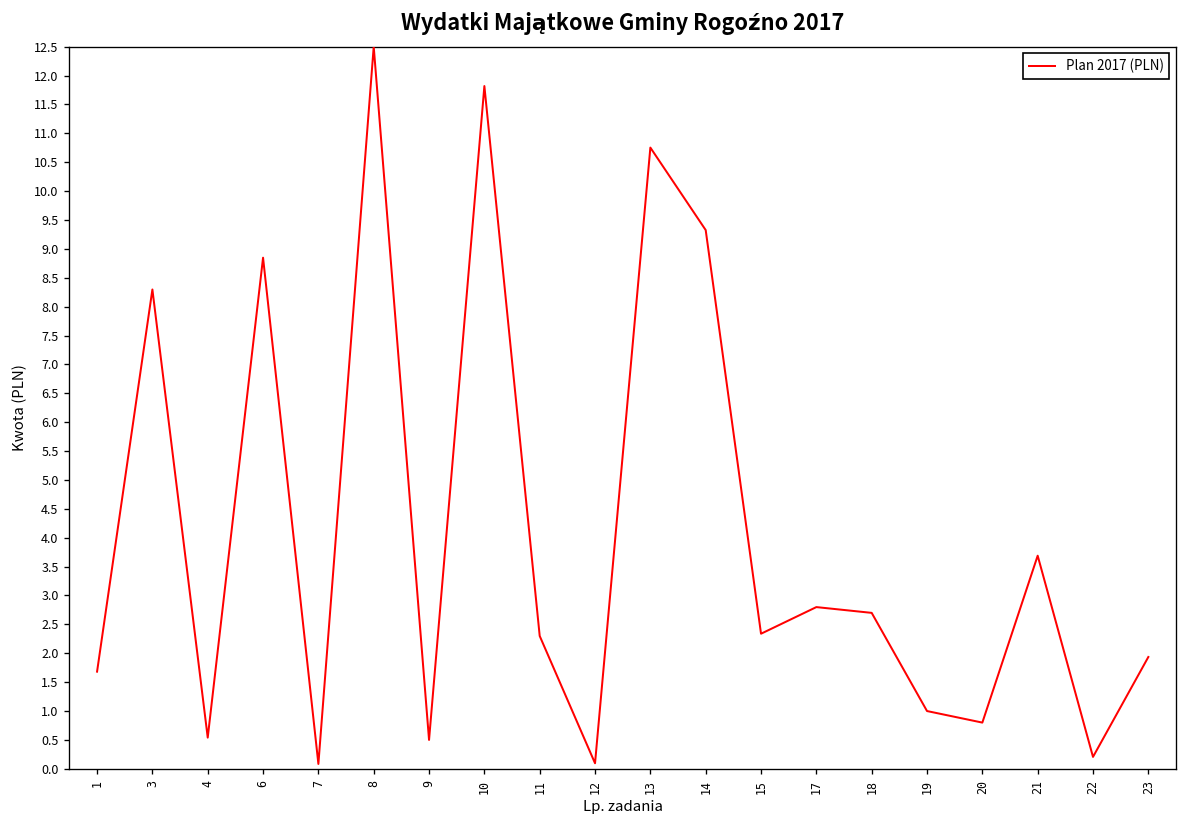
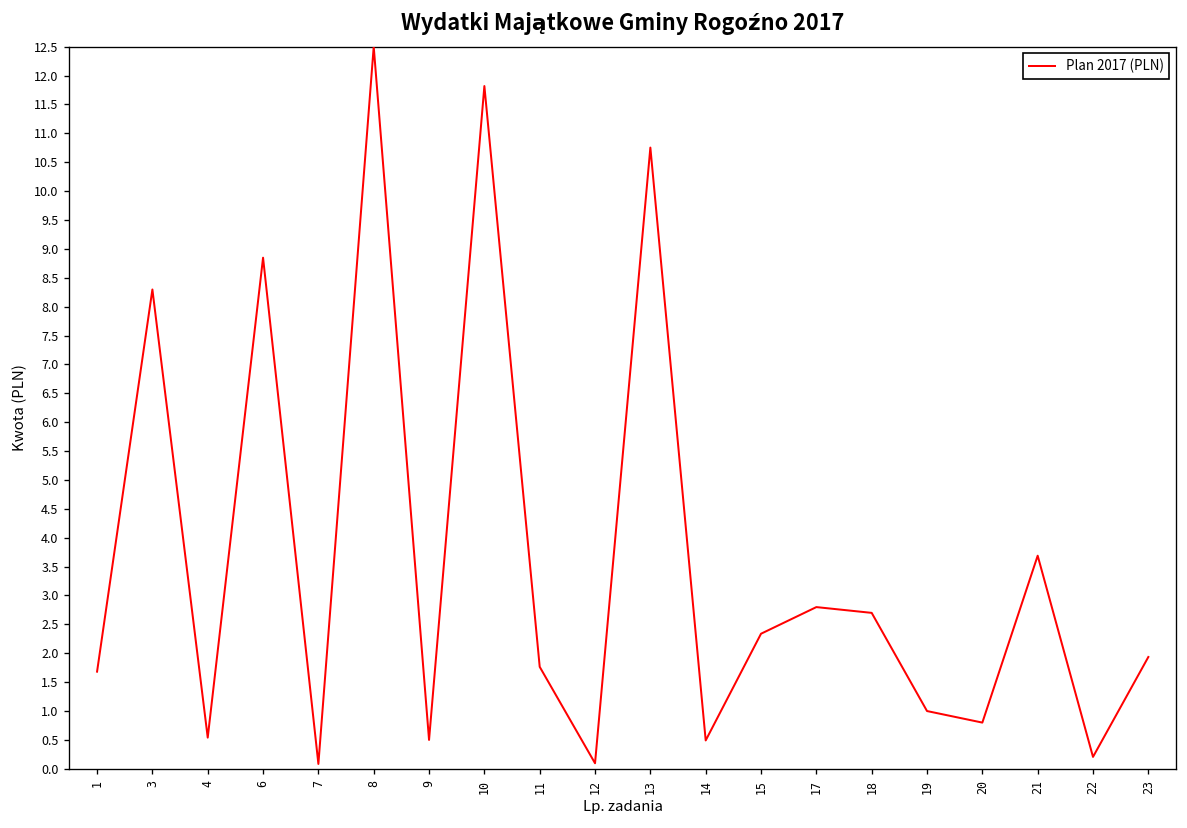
  {
    "1": 1.7,
    "3": 8.3,
    "4": 0.5,
    "6": 8.8,
    "7": 0.1,
    "8": 12.5,
    "9": 0.5,
    "10": 11.8,
-   "11": 2.3,
+   "11": 1.8,
    "12": 0.1,
    "13": 10.8,
-   "14": 9.3,
+   "14": 0.5,
    "15": 2.3,
    "17": 2.8,
    "18": 2.7,
    "19": 1.0,
    "20": 0.8,
    "21": 3.7,
    "22": 0.2,
    "23": 1.9
  }
